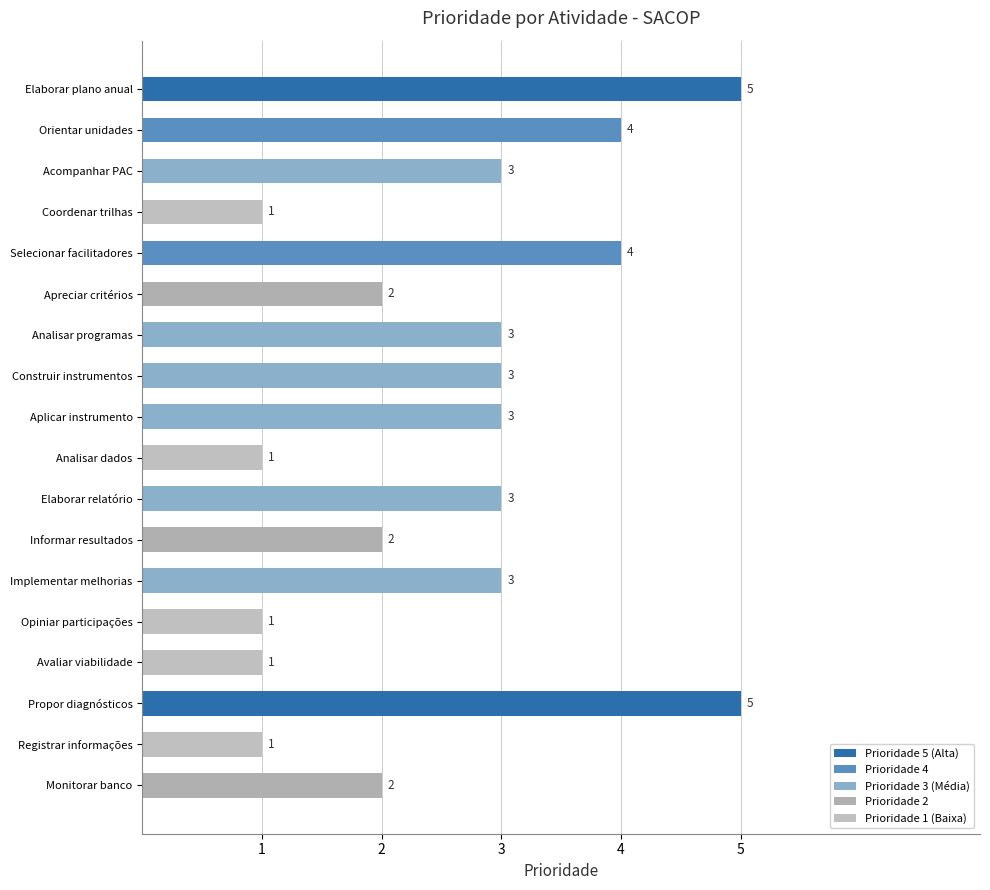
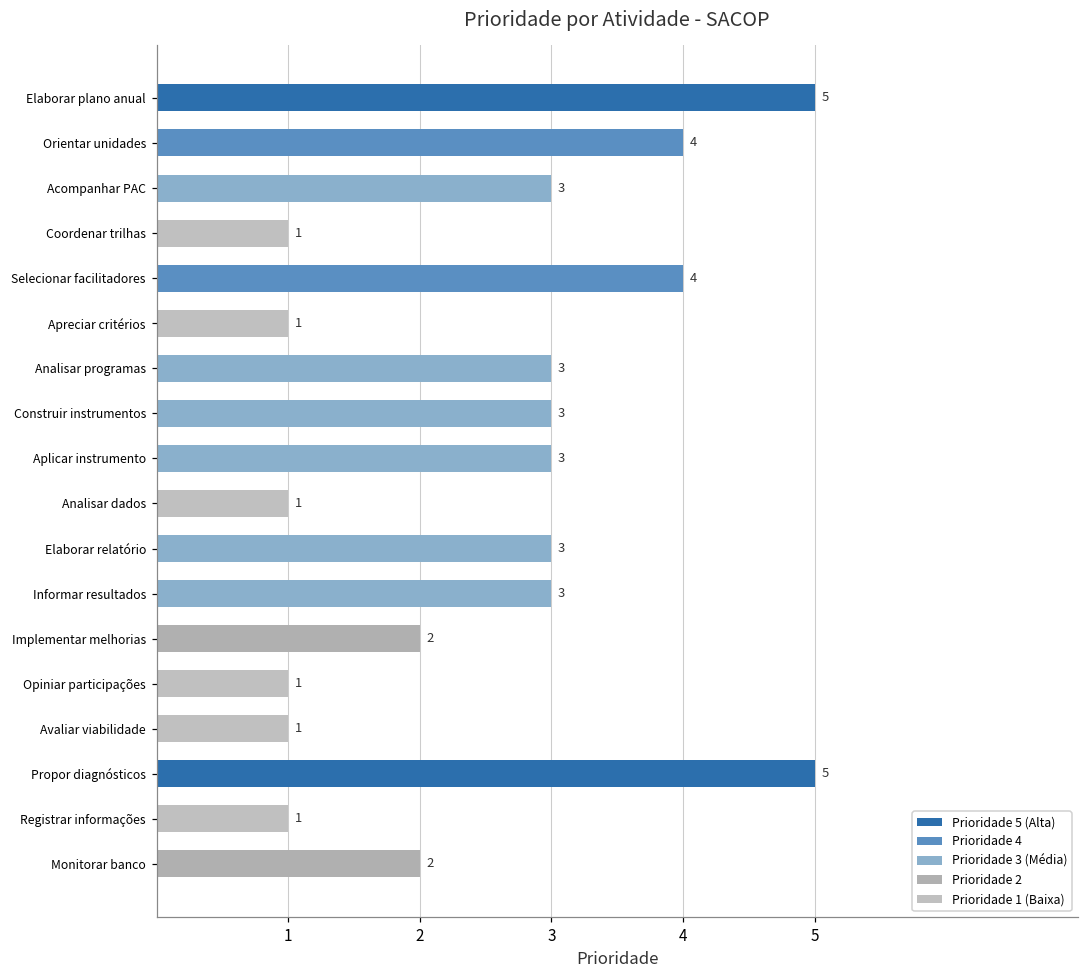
  {
    "Elaborar plano anual": 5,
    "Orientar unidades": 4,
    "Acompanhar PAC": 3,
    "Coordenar trilhas": 1,
    "Selecionar facilitadores": 4,
-   "Apreciar critérios": 2,
+   "Apreciar critérios": 1,
    "Analisar programas": 3,
    "Construir instrumentos": 3,
    "Aplicar instrumento": 3,
    "Analisar dados": 1,
    "Elaborar relatório": 3,
-   "Informar resultados": 2,
-   "Implementar melhorias": 3,
+   "Informar resultados": 3,
+   "Implementar melhorias": 2,
    "Opiniar participações": 1,
    "Avaliar viabilidade": 1,
    "Propor diagnósticos": 5,
    "Registrar informações": 1,
    "Monitorar banco": 2
  }
